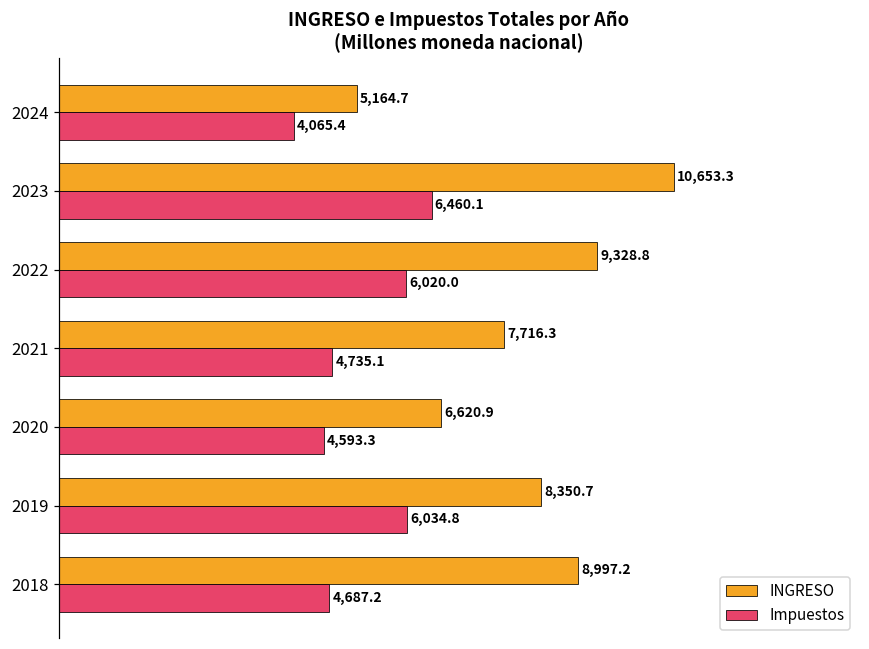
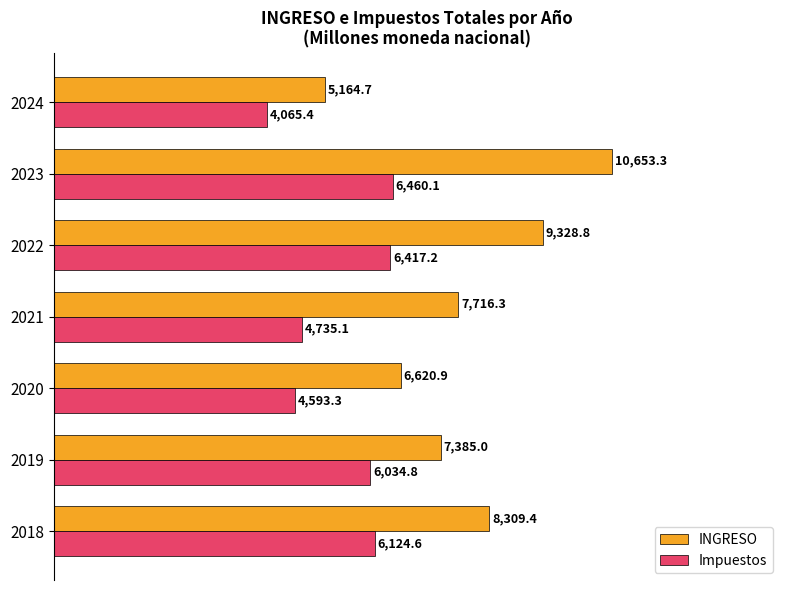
  {
    "INGRESO": {
-     "2019": "8,350.7",
-     "2018": "8,997.2"
+     "2019": "7,385.0",
+     "2018": "8,309.4"
    },
    "Impuestos": {
-     "2022": "6,020.0",
-     "2018": "4,687.2"
+     "2022": "6,417.2",
+     "2018": "6,124.6"
    }
  }
